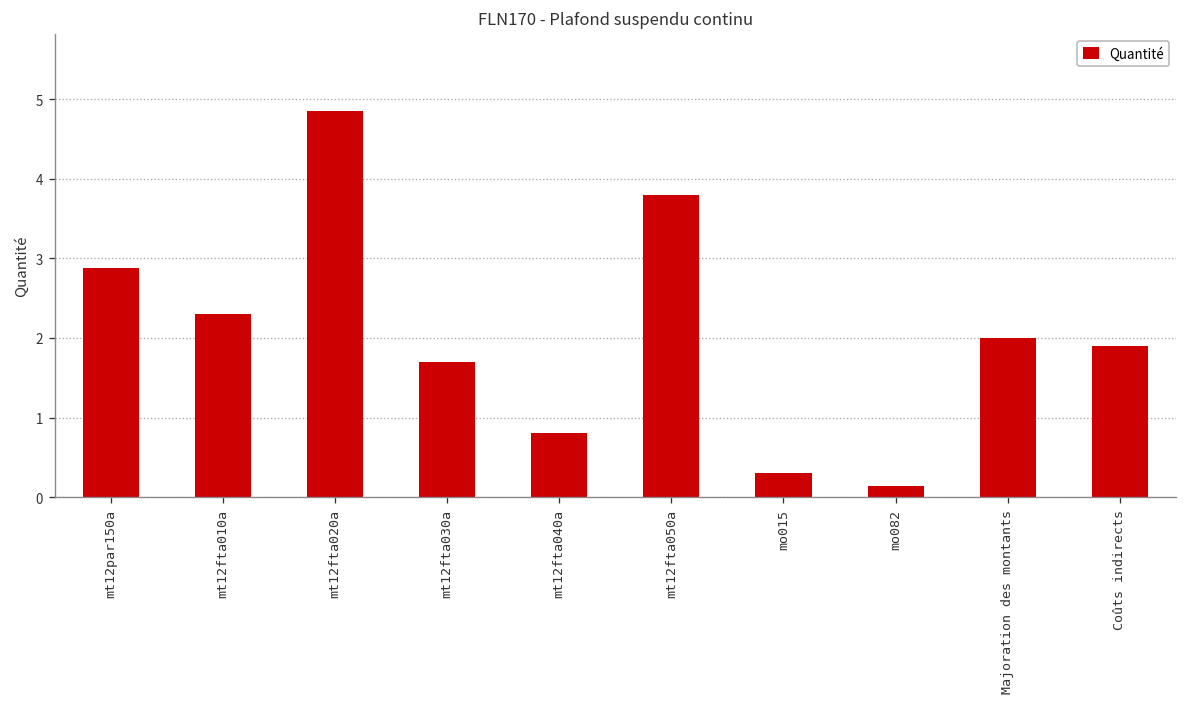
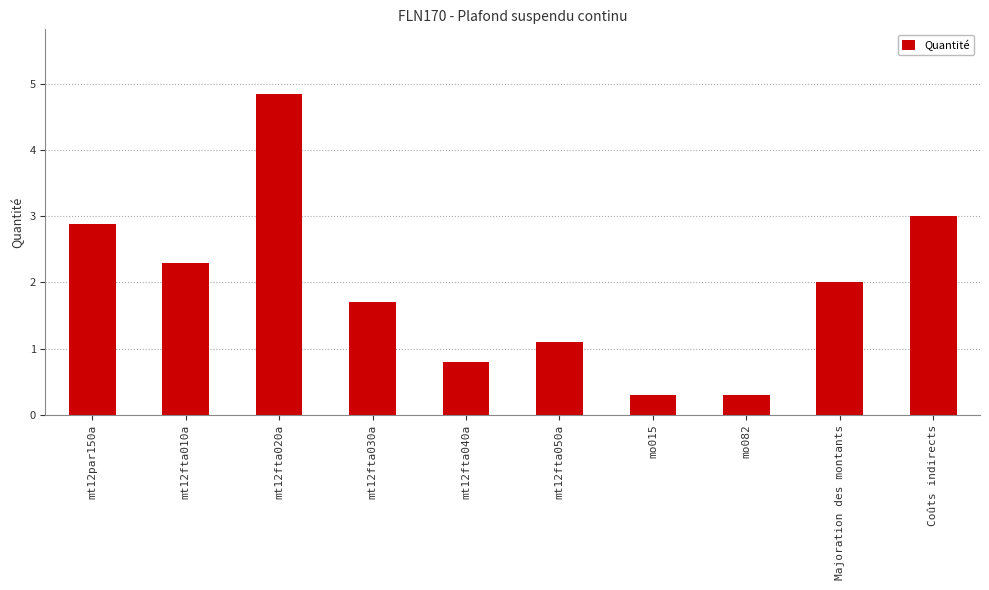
  {
    "mt12par150a": 2.9,
    "mt12fta010a": 2.3,
    "mt12fta020a": 4.9,
    "mt12fta030a": 1.7,
    "mt12fta040a": 0.8,
-   "mt12fta050a": 3.8,
+   "mt12fta050a": 1.1,
    "mo015": 0.3,
-   "mo082": 0.1,
+   "mo082": 0.3,
    "Majoration des montants": 2.0,
-   "Coûts indirects": 1.9
+   "Coûts indirects": 3.0
  }
